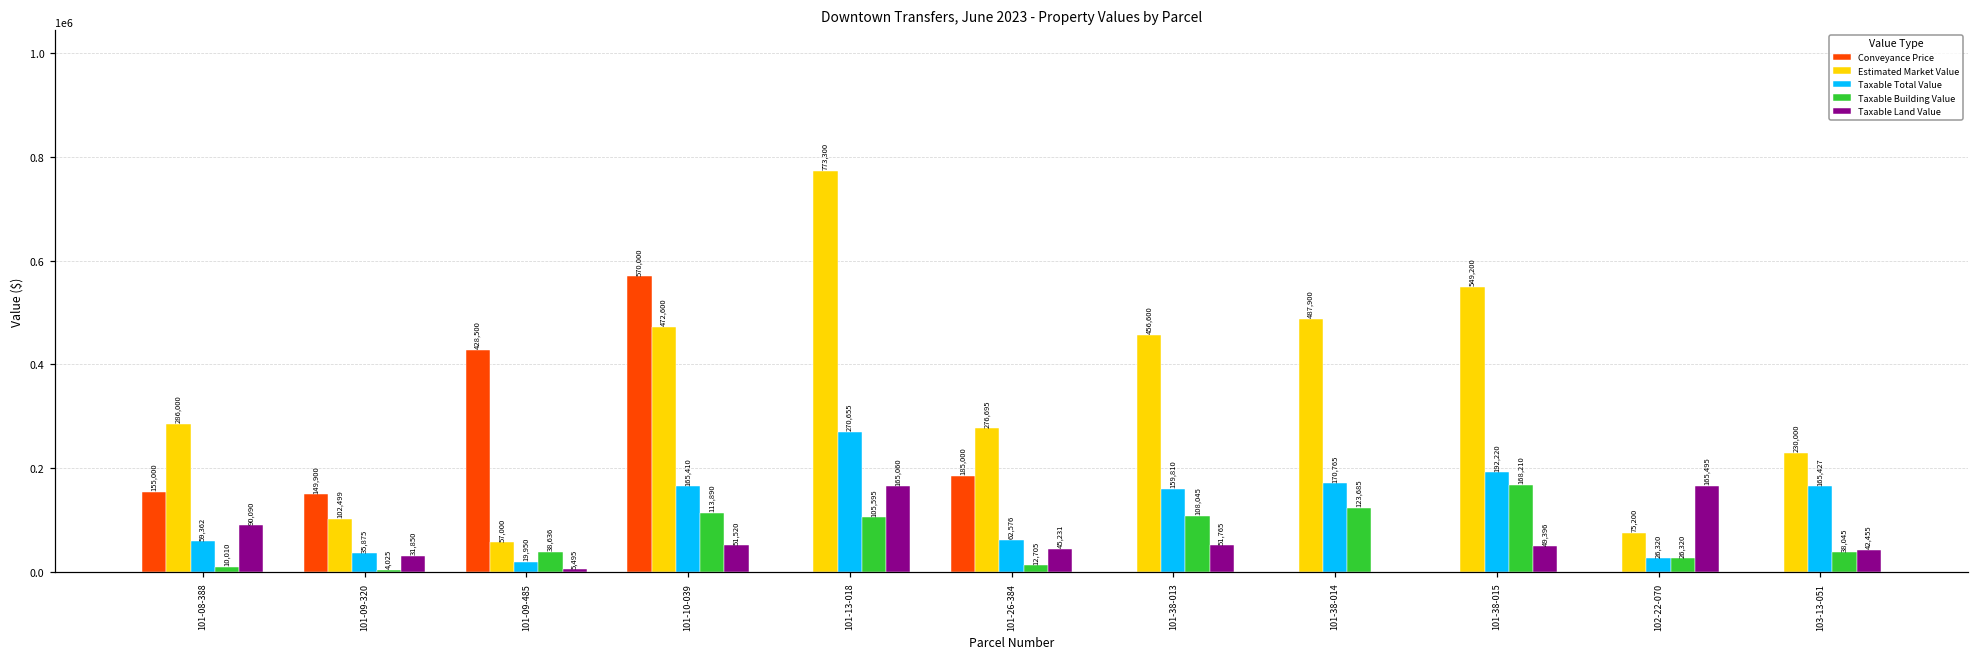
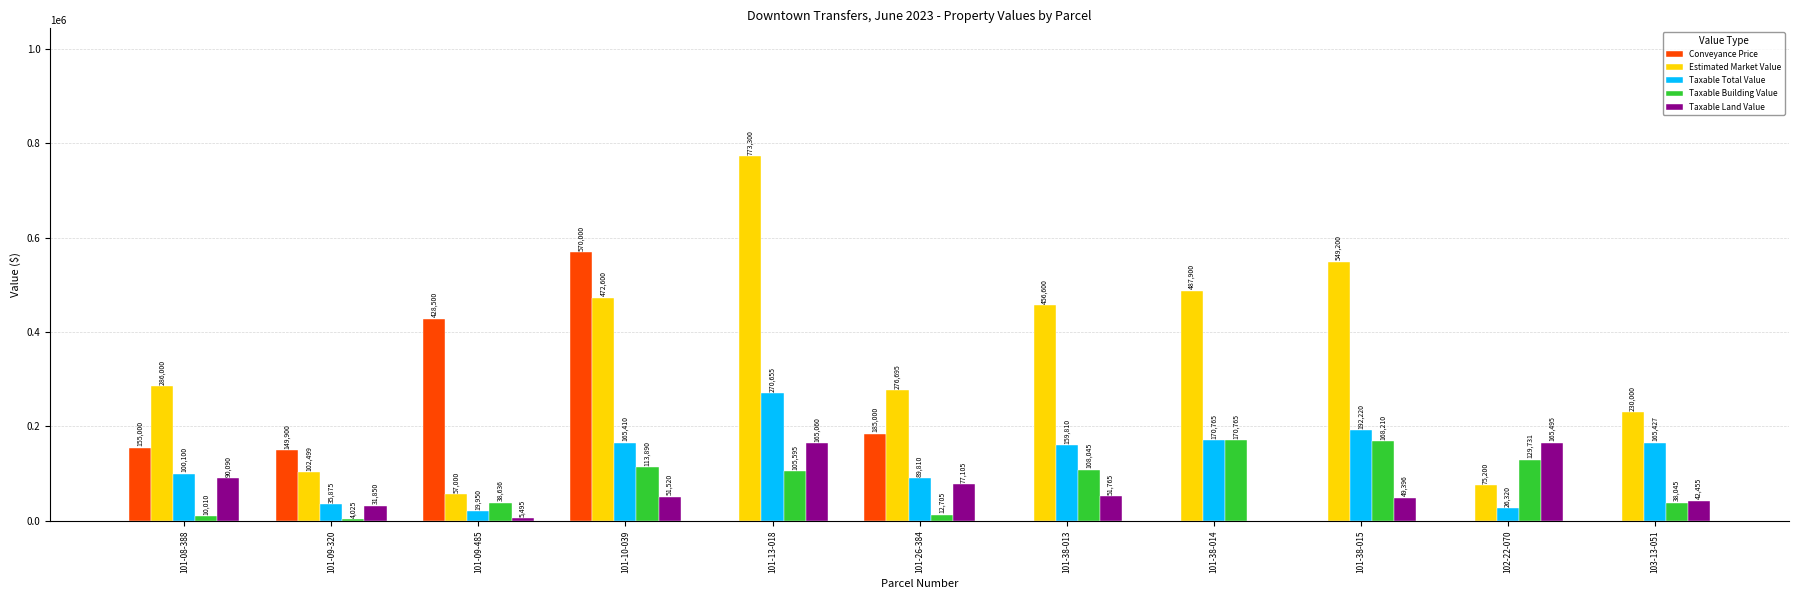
  {
    "Conveyance Price": {
      "101-08-388": "155,000",
      "101-09-320": "149,900",
      "101-09-485": "428,500",
      "101-10-039": "570,000",
      "101-26-384": "185,000"
    },
    "Estimated Market Value": {
      "101-08-388": "286,000",
      "101-09-320": "102,499",
      "101-09-485": "57,000",
      "101-10-039": "472,600",
      "101-13-018": "773,300",
      "101-26-384": "276,695",
      "101-38-013": "456,600",
      "101-38-014": "487,900",
      "101-38-015": "549,200",
      "102-22-070": "75,200",
      "103-13-051": "230,000"
    },
    "Taxable Total Value": {
-     "101-08-388": "59,362",
+     "101-08-388": "100,100",
      "101-09-320": "35,875",
      "101-09-485": "19,950",
      "101-10-039": "165,410",
      "101-13-018": "270,655",
-     "101-26-384": "62,576",
+     "101-26-384": "89,810",
      "101-38-013": "159,810",
      "101-38-014": "170,765",
      "101-38-015": "192,220",
      "102-22-070": "26,320",
      "103-13-051": "165,427"
    },
    "Taxable Building Value": {
      "101-08-388": "10,010",
      "101-09-320": "4,025",
      "101-09-485": "38,636",
      "101-10-039": "113,890",
      "101-13-018": "105,595",
      "101-26-384": "12,705",
      "101-38-013": "108,045",
-     "101-38-014": "123,685",
+     "101-38-014": "170,765",
      "101-38-015": "168,210",
-     "102-22-070": "26,320",
+     "102-22-070": "129,731",
      "103-13-051": "38,045"
    },
    "Taxable Land Value": {
      "101-08-388": "90,090",
      "101-09-320": "31,850",
      "101-09-485": "5,495",
      "101-10-039": "51,520",
      "101-13-018": "165,060",
-     "101-26-384": "45,231",
+     "101-26-384": "77,105",
      "101-38-013": "51,765",
      "101-38-015": "49,396",
      "102-22-070": "165,495",
      "103-13-051": "42,455"
    }
  }
